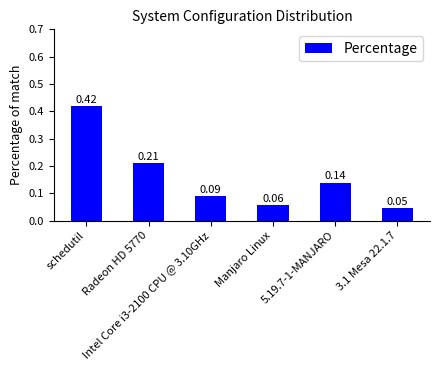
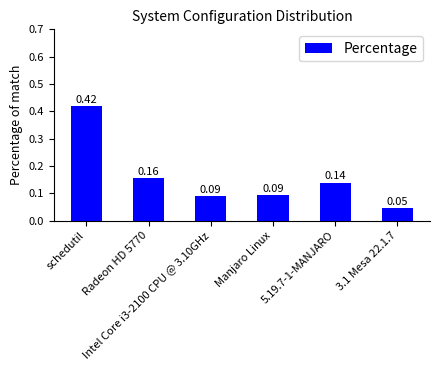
  {
    "schedutil": 0.42,
-   "Radeon HD 5770": 0.21,
+   "Radeon HD 5770": 0.16,
    "Intel Core i3-2100 CPU @ 3.10GHz": 0.09,
-   "Manjaro Linux": 0.06,
+   "Manjaro Linux": 0.09,
    "5.19.7-1-MANJARO": 0.14,
    "3.1 Mesa 22.1.7": 0.05
  }
